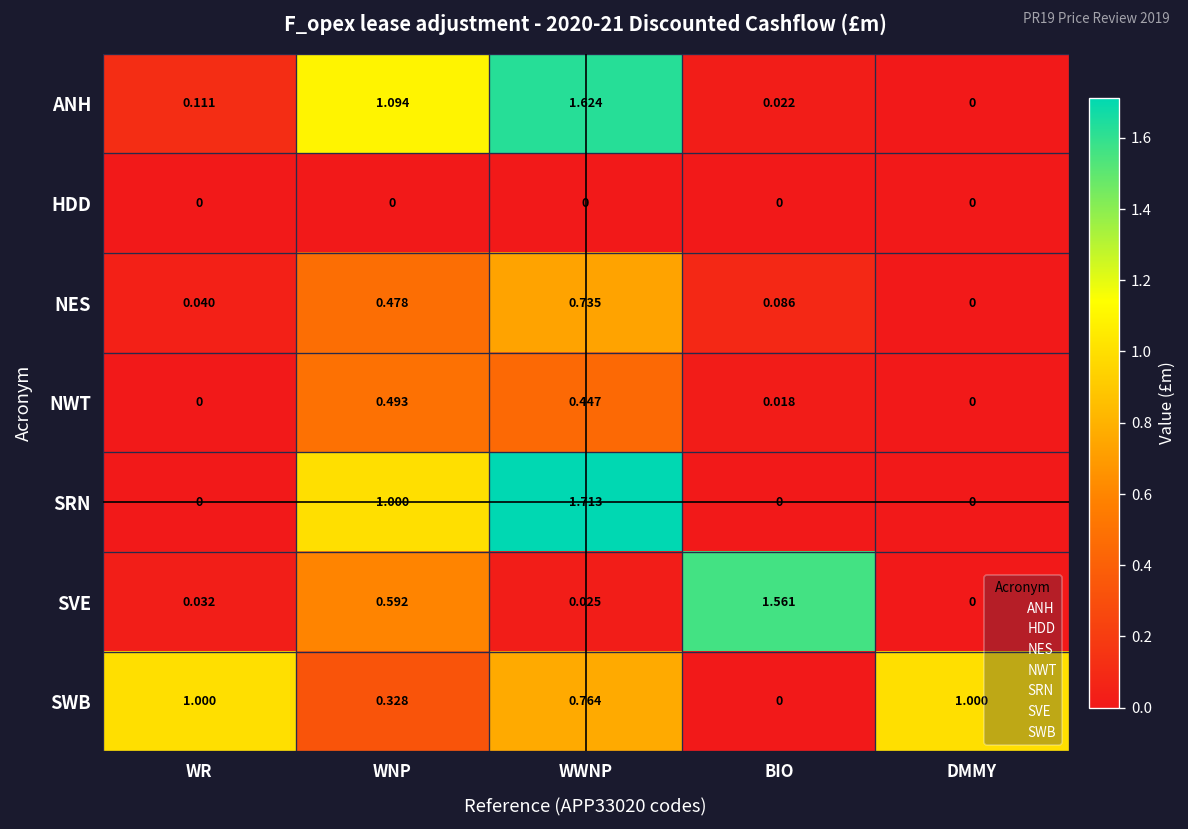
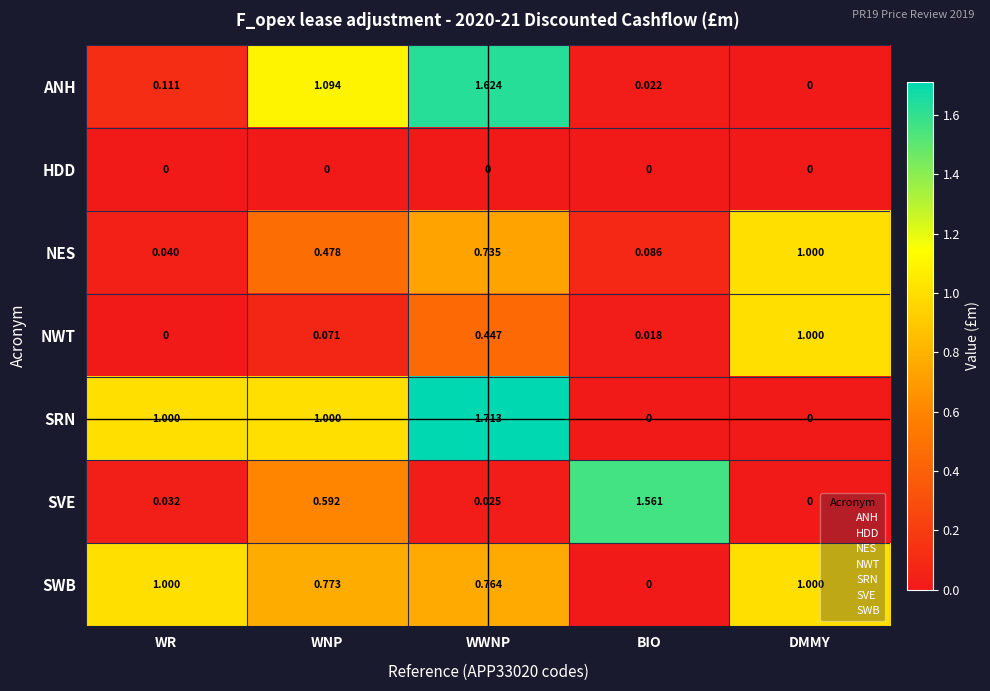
  {
    "ANH": {
      "WR": 0.111,
      "WNP": 1.094,
      "WWNP": 1.624,
      "BIO": 0.022,
      "DMMY": 0
    },
    "HDD": {
      "WR": 0,
      "WNP": 0,
      "WWNP": 0,
      "BIO": 0,
      "DMMY": 0
    },
    "NES": {
      "WR": 0.040,
      "WNP": 0.478,
      "WWNP": 0.735,
      "BIO": 0.086,
-     "DMMY": 0
+     "DMMY": 1.000
    },
    "NWT": {
      "WR": 0,
-     "WNP": 0.493,
+     "WNP": 0.071,
      "WWNP": 0.447,
      "BIO": 0.018,
-     "DMMY": 0
+     "DMMY": 1.000
    },
    "SRN": {
-     "WR": 0,
+     "WR": 1.000,
      "WNP": 1.000,
      "WWNP": 1.713,
      "BIO": 0,
      "DMMY": 0
    },
    "SVE": {
      "WR": 0.032,
      "WNP": 0.592,
      "WWNP": 0.025,
      "BIO": 1.561,
      "DMMY": 0
    },
    "SWB": {
      "WR": 1.000,
-     "WNP": 0.328,
+     "WNP": 0.773,
      "WWNP": 0.764,
      "BIO": 0
    }
  }
